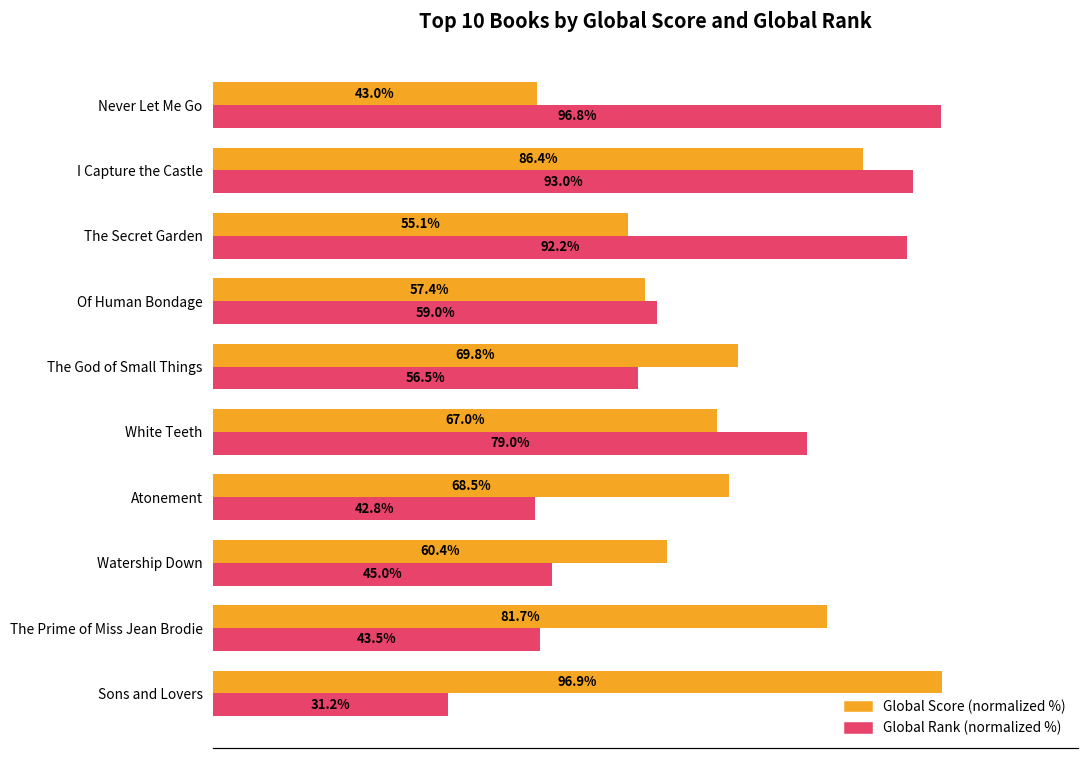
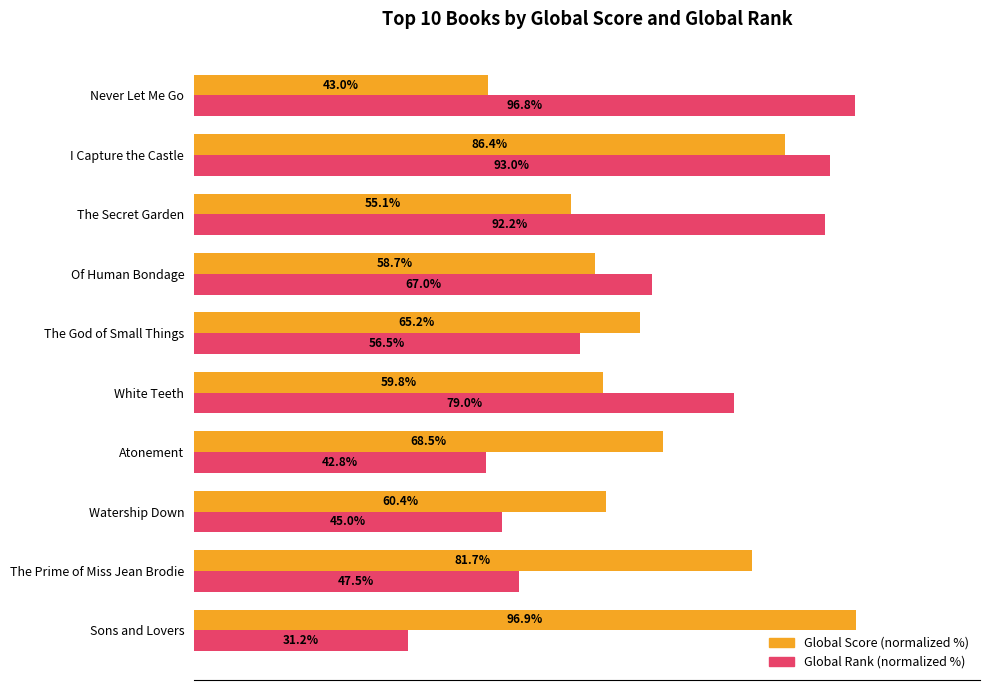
  {
    "Global Score (normalized %)": {
      "Never Let Me Go": "43.0%",
      "I Capture the Castle": "86.4%",
      "The Secret Garden": "55.1%",
-     "Of Human Bondage": "57.4%",
-     "The God of Small Things": "69.8%",
-     "White Teeth": "67.0%",
+     "Of Human Bondage": "58.7%",
+     "The God of Small Things": "65.2%",
+     "White Teeth": "59.8%",
      "Atonement": "68.5%",
      "Watership Down": "60.4%",
      "The Prime of Miss Jean Brodie": "81.7%",
      "Sons and Lovers": "96.9%"
    },
    "Global Rank (normalized %)": {
      "Never Let Me Go": "96.8%",
      "I Capture the Castle": "93.0%",
      "The Secret Garden": "92.2%",
-     "Of Human Bondage": "59.0%",
+     "Of Human Bondage": "67.0%",
      "The God of Small Things": "56.5%",
      "White Teeth": "79.0%",
      "Atonement": "42.8%",
      "Watership Down": "45.0%",
-     "The Prime of Miss Jean Brodie": "43.5%",
+     "The Prime of Miss Jean Brodie": "47.5%",
      "Sons and Lovers": "31.2%"
    }
  }
